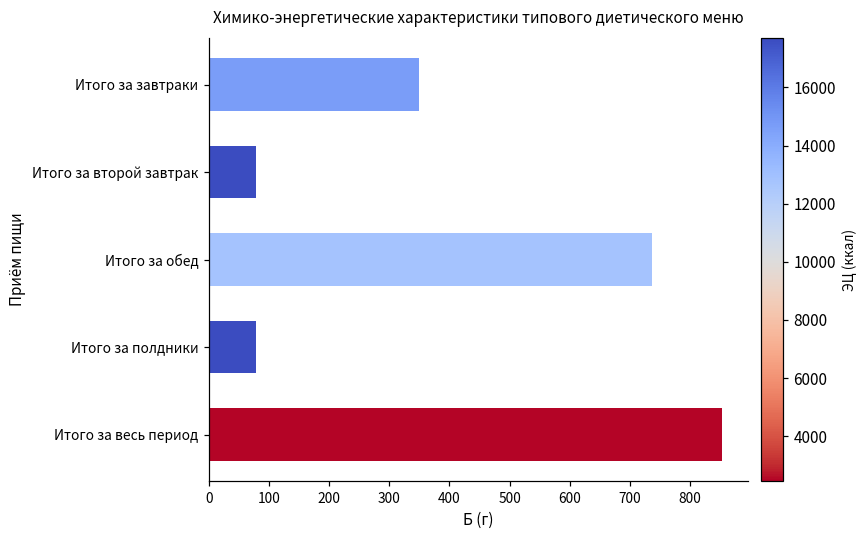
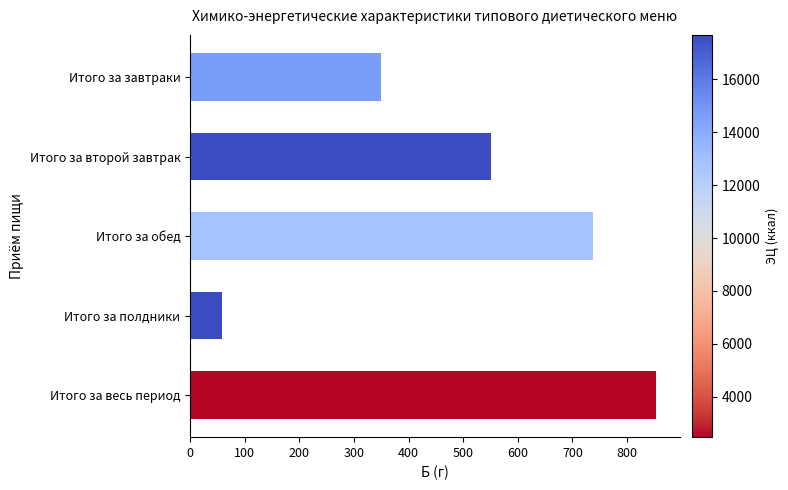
  {
    "Итого за завтраки": 350,
-   "Итого за второй завтрак": 80,
+   "Итого за второй завтрак": 550,
    "Итого за обед": 740,
-   "Итого за полдники": 80,
+   "Итого за полдники": 60,
    "Итого за весь период": 850
  }
